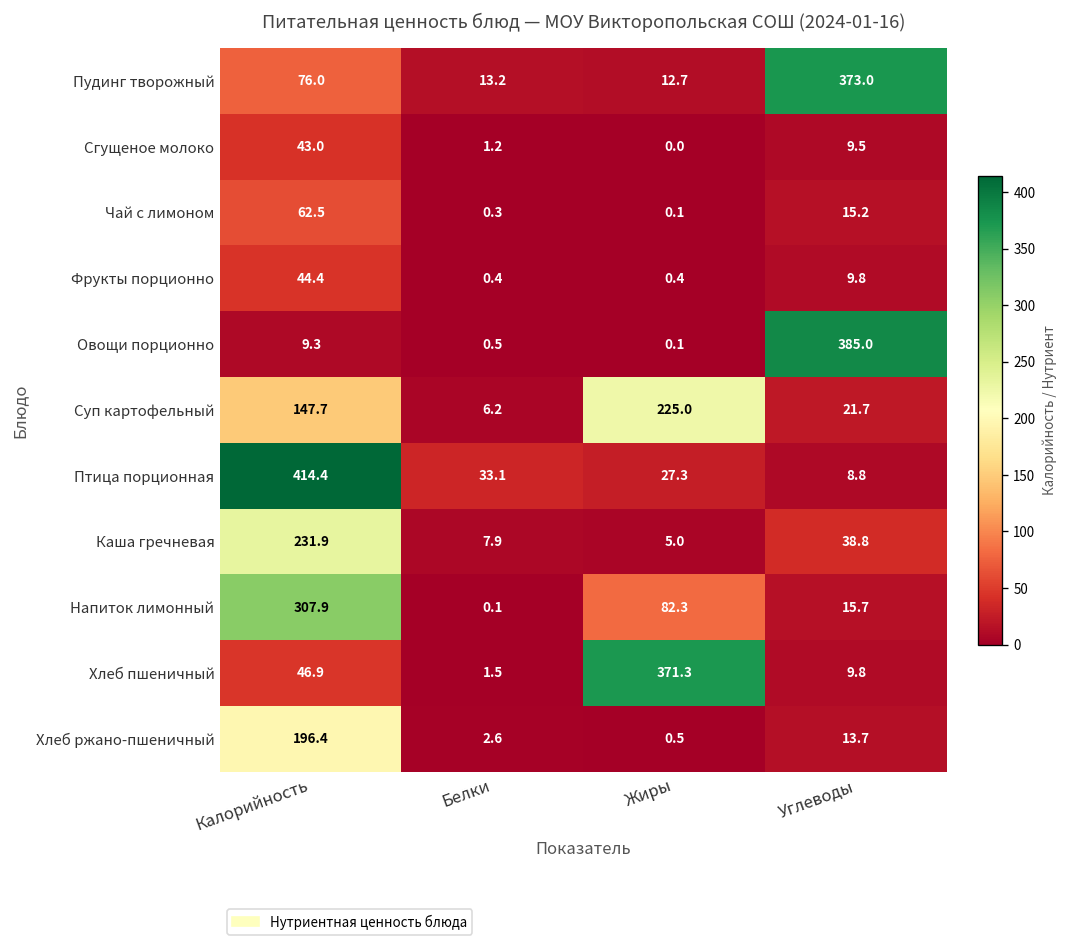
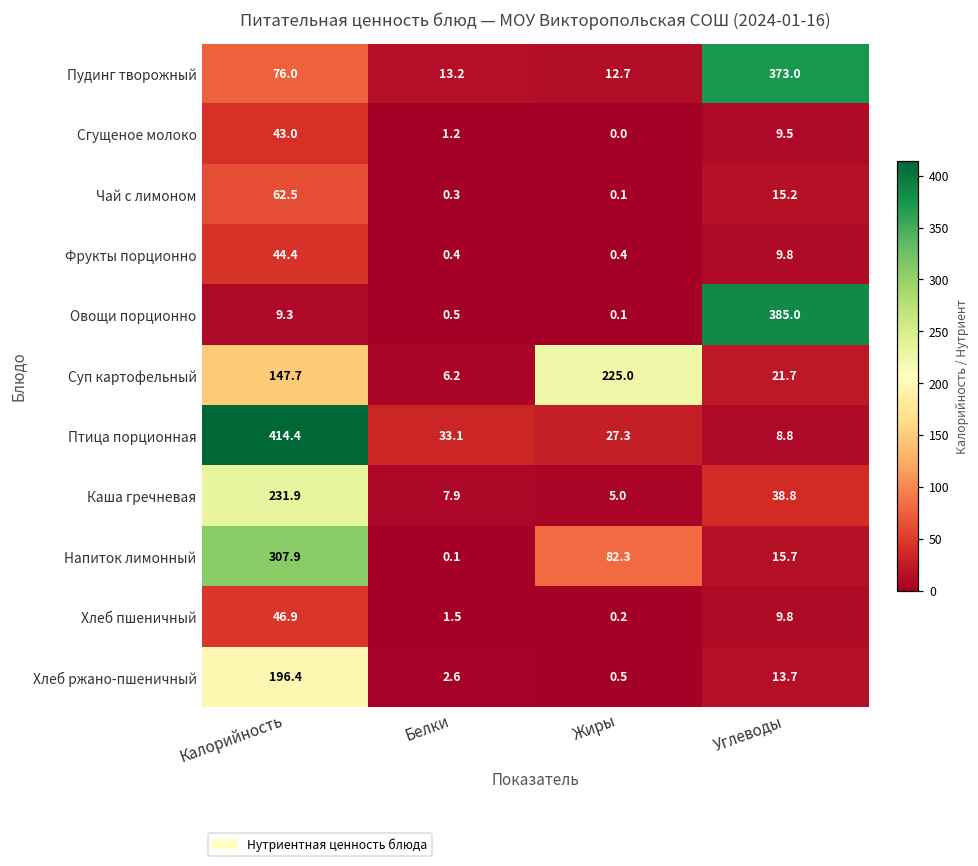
  {
    "Пудинг творожный": {
      "Калорийность": 76.0,
      "Белки": 13.2,
      "Жиры": 12.7,
      "Углеводы": 373.0
    },
    "Сгущеное молоко": {
      "Калорийность": 43.0,
      "Белки": 1.2,
      "Жиры": 0.0,
      "Углеводы": 9.5
    },
    "Чай с лимоном": {
      "Калорийность": 62.5,
      "Белки": 0.3,
      "Жиры": 0.1,
      "Углеводы": 15.2
    },
    "Фрукты порционно": {
      "Калорийность": 44.4,
      "Белки": 0.4,
      "Жиры": 0.4,
      "Углеводы": 9.8
    },
    "Овощи порционно": {
      "Калорийность": 9.3,
      "Белки": 0.5,
      "Жиры": 0.1,
      "Углеводы": 385.0
    },
    "Суп картофельный": {
      "Калорийность": 147.7,
      "Белки": 6.2,
      "Жиры": 225.0,
      "Углеводы": 21.7
    },
    "Птица порционная": {
      "Калорийность": 414.4,
      "Белки": 33.1,
      "Жиры": 27.3,
      "Углеводы": 8.8
    },
    "Каша гречневая": {
      "Калорийность": 231.9,
      "Белки": 7.9,
      "Жиры": 5.0,
      "Углеводы": 38.8
    },
    "Напиток лимонный": {
      "Калорийность": 307.9,
      "Белки": 0.1,
      "Жиры": 82.3,
      "Углеводы": 15.7
    },
    "Хлеб пшеничный": {
      "Калорийность": 46.9,
      "Белки": 1.5,
-     "Жиры": 371.3,
+     "Жиры": 0.2,
      "Углеводы": 9.8
    },
    "Хлеб ржано-пшеничный": {
      "Калорийность": 196.4,
      "Белки": 2.6,
      "Жиры": 0.5,
      "Углеводы": 13.7
    }
  }
